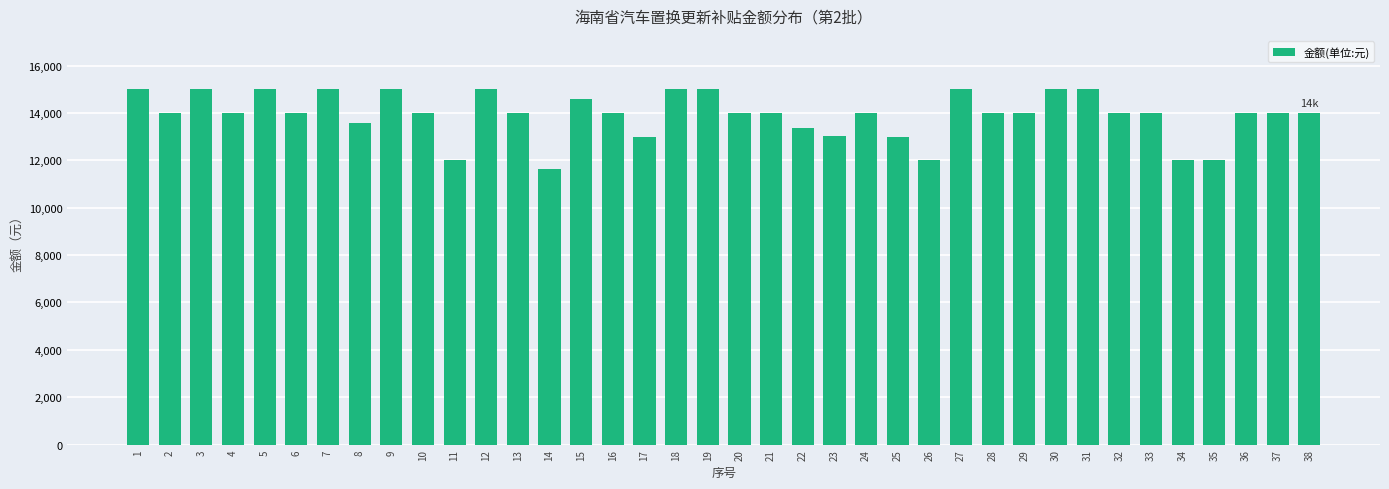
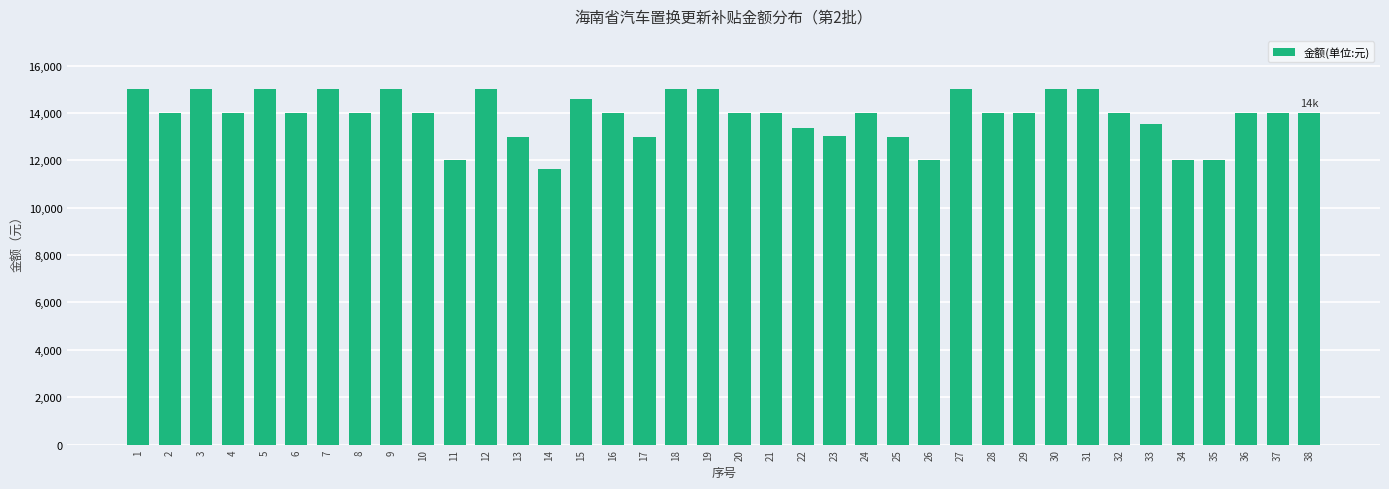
  {
    "1": "15,000",
    "2": "14,000",
    "3": "15,000",
    "4": "14,000",
    "5": "15,000",
    "6": "14,000",
    "7": "15,000",
-   "8": "13,600",
+   "8": "14,000",
    "9": "15,000",
    "10": "14,000",
    "11": "12,000",
    "12": "15,000",
-   "13": "14,000",
+   "13": "13,000",
    "14": "11,600",
    "15": "14,600",
    "16": "14,000",
    "17": "13,000",
    "18": "15,000",
    "19": "15,000",
    "20": "14,000",
    "21": "14,000",
    "22": "13,300",
    "23": "13,000",
    "24": "14,000",
    "25": "13,000",
    "26": "12,000",
    "27": "15,000",
    "28": "14,000",
    "29": "14,000",
    "30": "15,000",
    "31": "15,000",
    "32": "14,000",
-   "33": "14,000",
+   "33": "13,500",
    "34": "12,000",
    "35": "12,000",
    "36": "14,000"
  }
